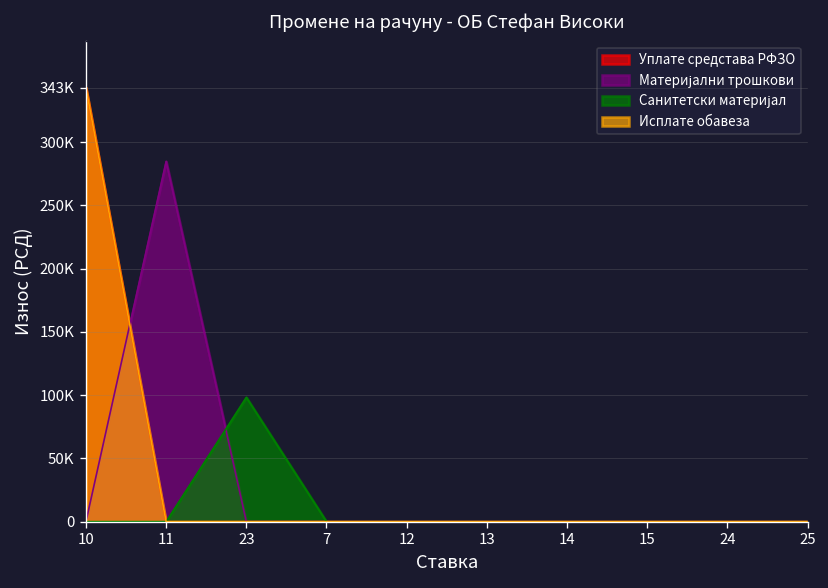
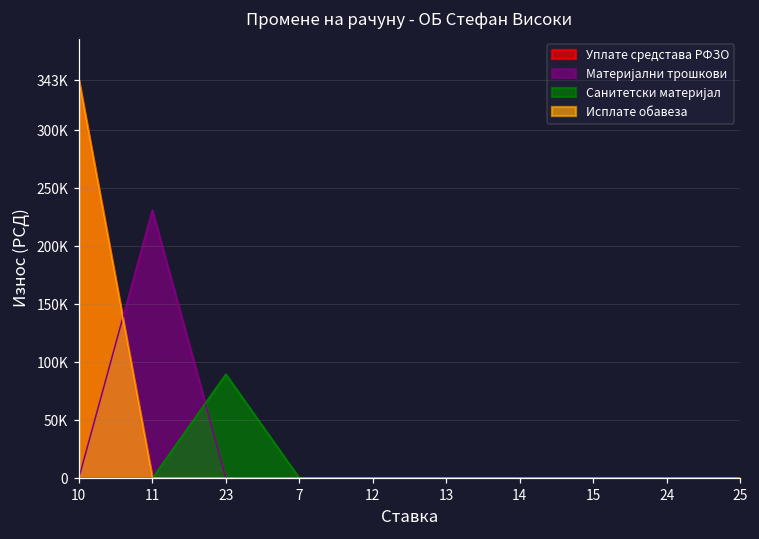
  {
    "Исплате обавеза": {
      "10": 343000
    },
    "Материјални трошкови": {
-     "11": 285000
+     "11": 231000
    },
    "Санитетски материјал": {
-     "23": 98000
+     "23": 90000
    }
  }
